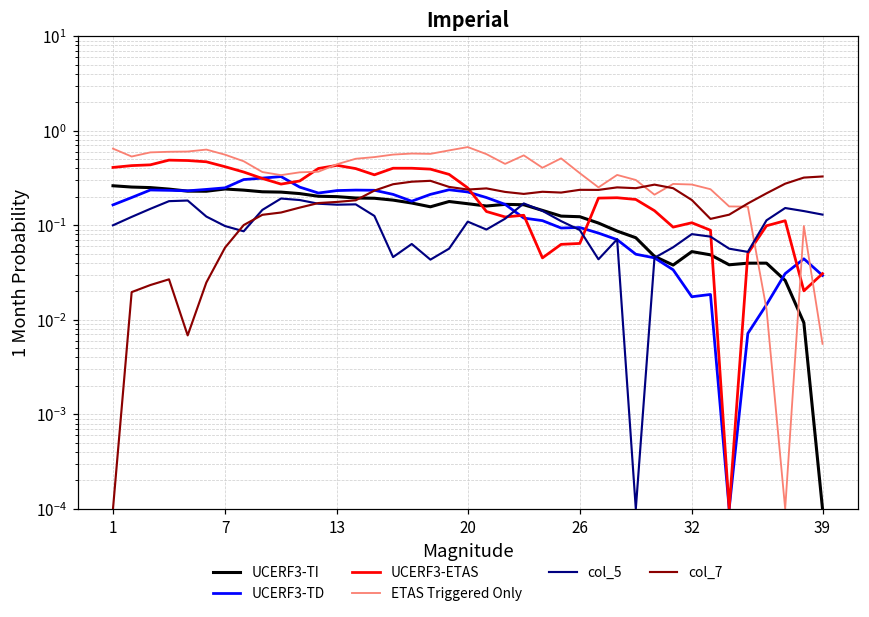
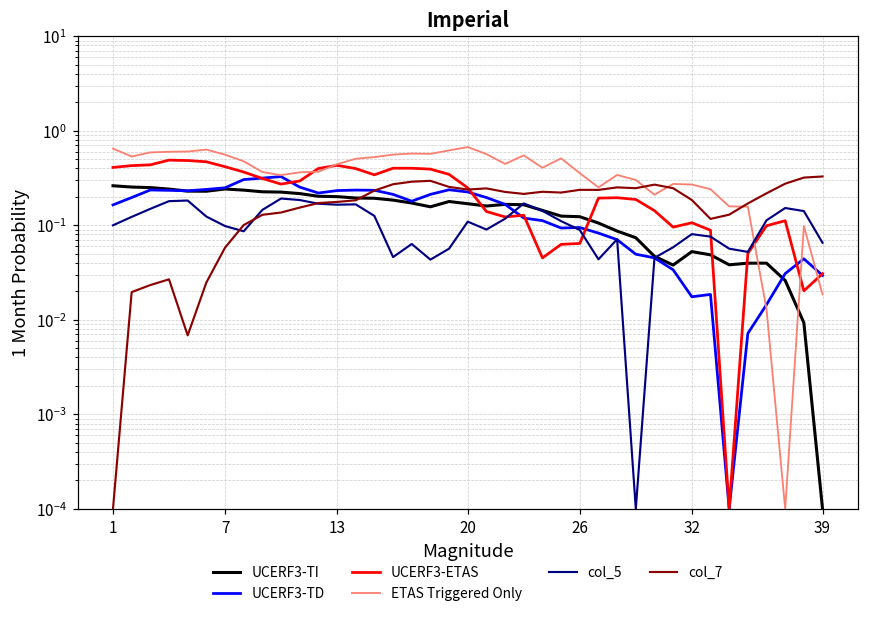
  {
    "UCERF3-TI": {
      "39": 0.00010
    },
    "ETAS Triggered Only": {
-     "39": 0.006
+     "39": 0.019
    },
    "col_5": {
-     "39": 0.13
+     "39": 0.07
    },
    "col_7": {
      "39": 0.33
    }
  }
